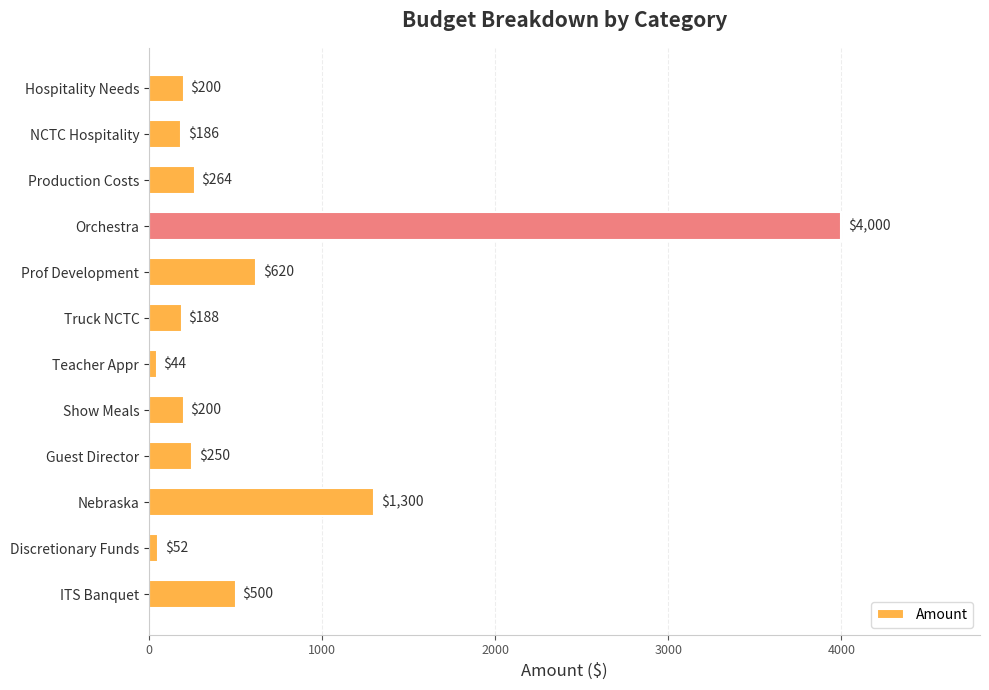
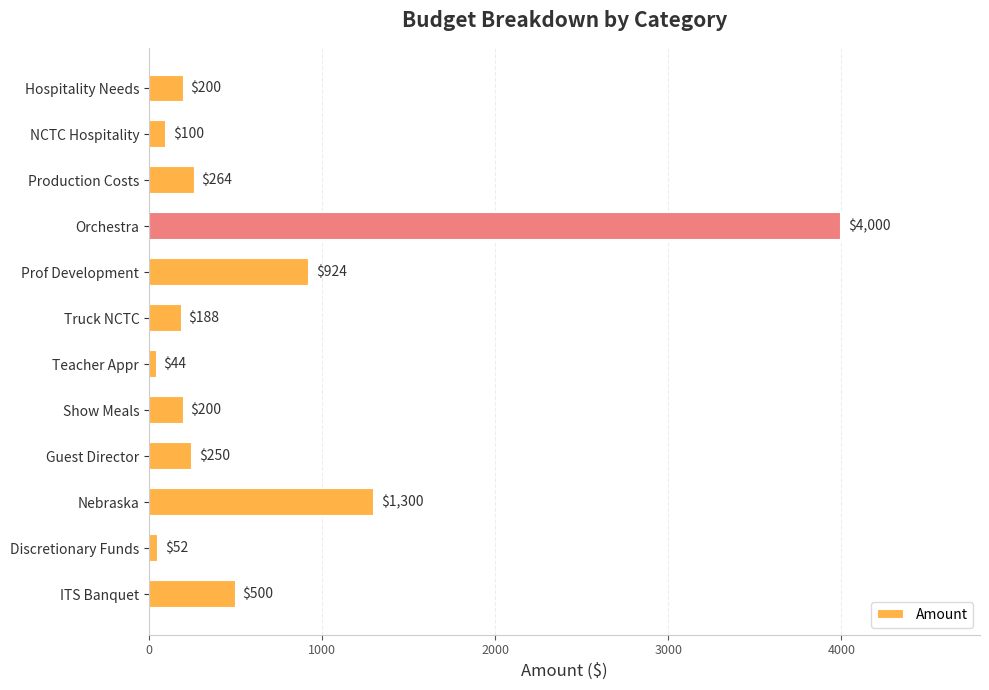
  {
    "Hospitality Needs": "$200",
-   "NCTC Hospitality": "$186",
+   "NCTC Hospitality": "$100",
    "Production Costs": "$264",
    "Orchestra": "$4,000",
-   "Prof Development": "$620",
+   "Prof Development": "$924",
    "Truck NCTC": "$188",
    "Teacher Appr": "$44",
    "Show Meals": "$200",
    "Guest Director": "$250",
    "Nebraska": "$1,300",
    "Discretionary Funds": "$52",
    "ITS Banquet": "$500"
  }
